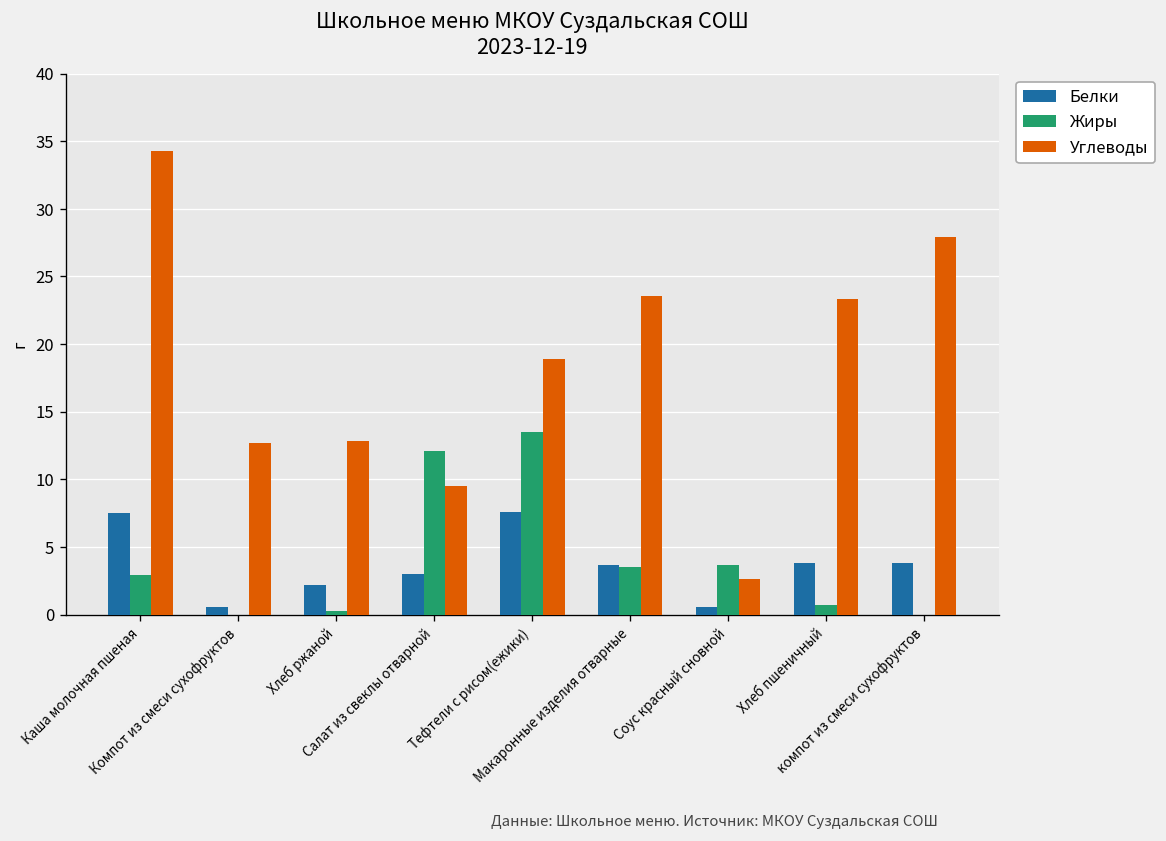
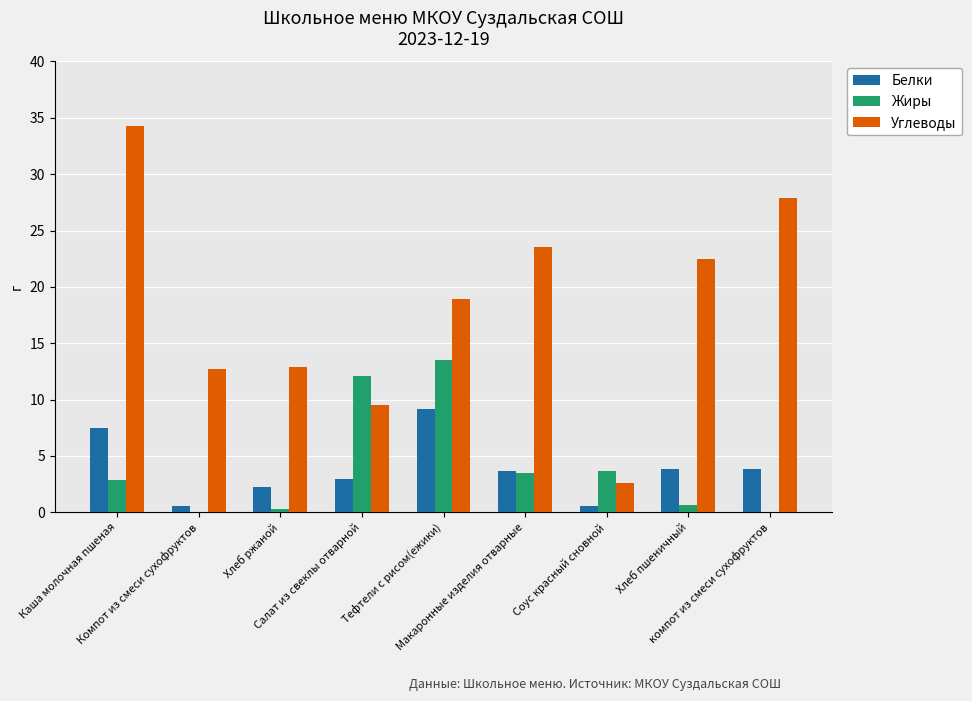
  {
    "Белки": {
      "Каша молочная пшеная": 7.5,
      "Компот из смеси сухофруктов": 0.6,
      "Хлеб ржаной": 2.2,
      "Салат из свеклы отварной": 3.0,
-     "Тефтели с рисом(ежики)": 7.6,
+     "Тефтели с рисом(ежики)": 9.2,
      "Макаронные изделия отварные": 3.7,
      "Соус красный сновной": 0.5,
      "Хлеб пшеничный": 3.9,
      "компот из смеси сухофруктов": 3.8
    },
    "Жиры": {
      "Каша молочная пшеная": 2.9,
      "Компот из смеси сухофруктов": 0.0,
      "Хлеб ржаной": 0.3,
      "Салат из свеклы отварной": 12.1,
      "Тефтели с рисом(ежики)": 13.5,
      "Макаронные изделия отварные": 3.5,
      "Соус красный сновной": 3.7,
      "Хлеб пшеничный": 0.7,
      "компот из смеси сухофруктов": 0.0
    },
    "Углеводы": {
      "Каша молочная пшеная": 34.3,
      "Компот из смеси сухофруктов": 12.7,
      "Хлеб ржаной": 12.9,
      "Салат из свеклы отварной": 9.5,
      "Тефтели с рисом(ежики)": 18.9,
      "Макаронные изделия отварные": 23.6,
      "Соус красный сновной": 2.6,
-     "Хлеб пшеничный": 23.4,
+     "Хлеб пшеничный": 22.5,
      "компот из смеси сухофруктов": 27.9
    }
  }
